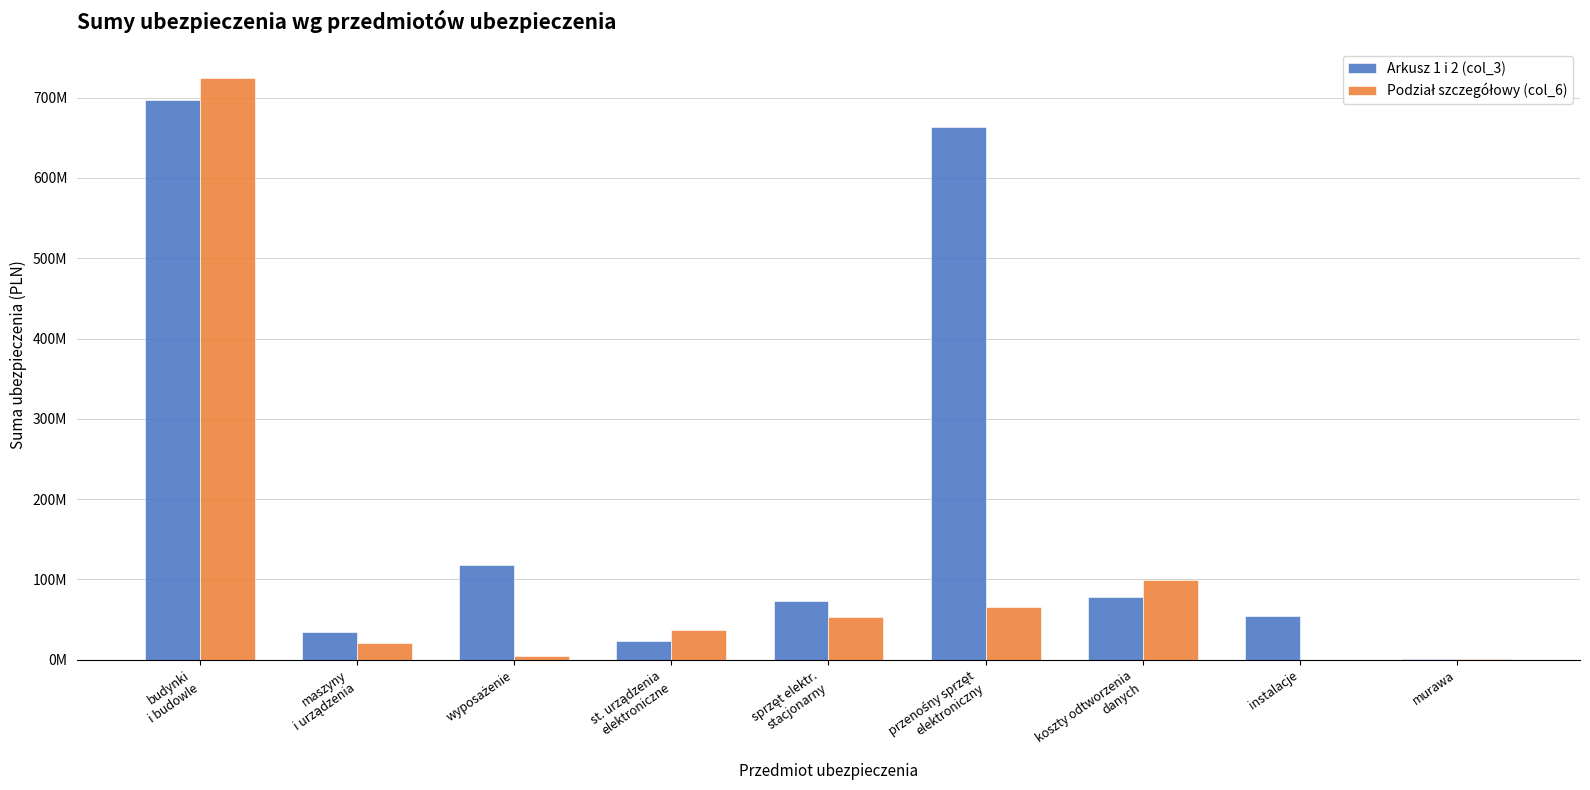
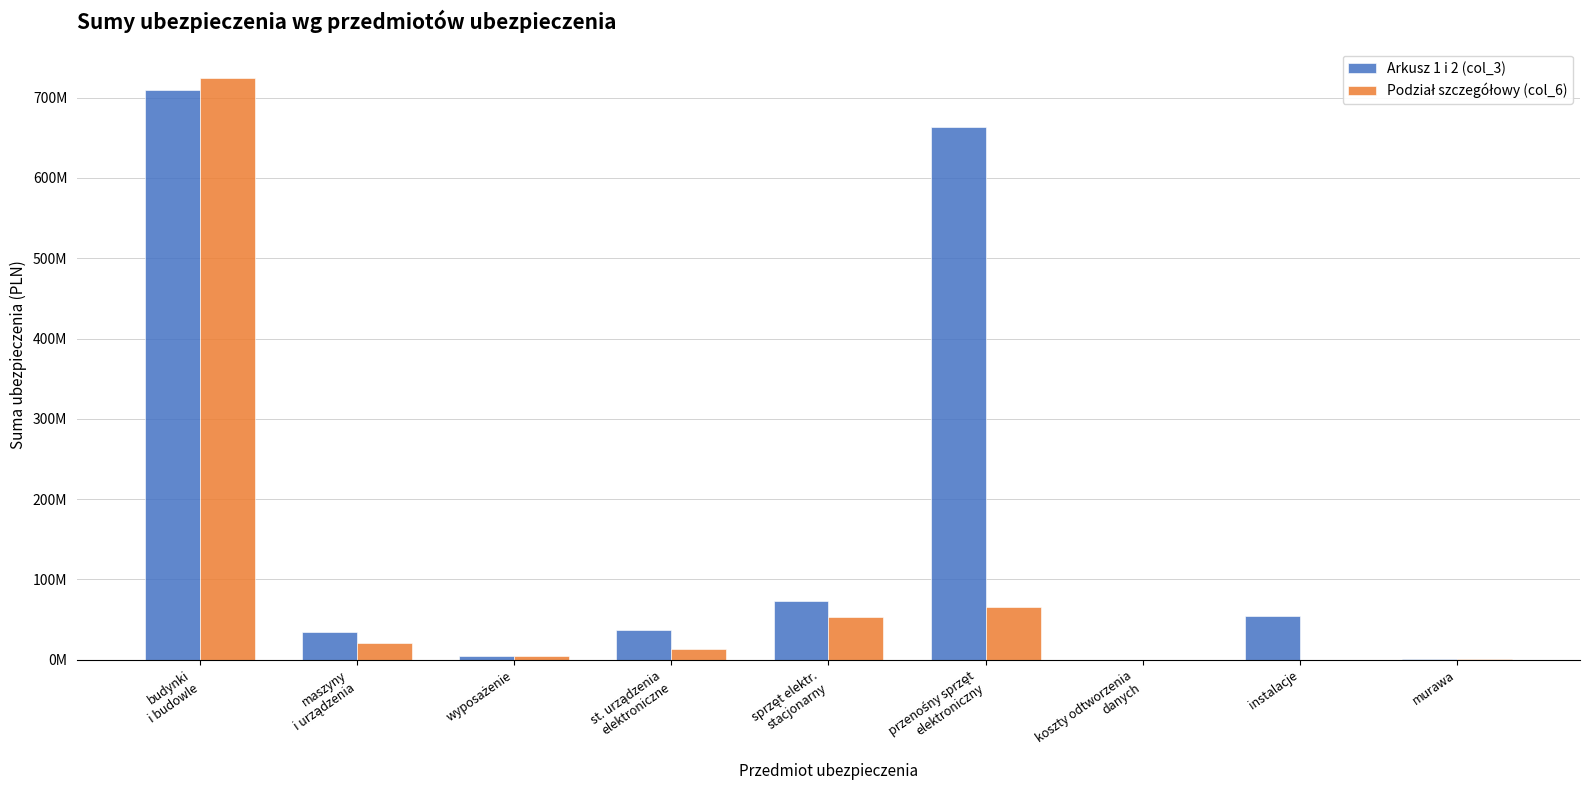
  {
    "Arkusz 1 i 2 (col_3)": {
-     "budynki i budowle": 700000000,
+     "budynki i budowle": 710000000,
      "maszyny i urządzenia": 40000000,
-     "wyposażenie": 120000000,
-     "st. urządzenia elektroniczne": 20000000,
+     "wyposażenie": 0,
+     "st. urządzenia elektroniczne": 40000000,
      "sprzęt elektr. stacjonarny": 70000000,
      "przenośny sprzęt elektroniczny": 660000000,
-     "koszty odtworzenia danych": 80000000,
+     "koszty odtworzenia danych": 0,
      "instalacje": 50000000
    },
    "Podział szczegółowy (col_6)": {
      "budynki i budowle": 720000000,
      "maszyny i urządzenia": 20000000,
      "wyposażenie": 0,
-     "st. urządzenia elektroniczne": 40000000,
+     "st. urządzenia elektroniczne": 10000000,
      "sprzęt elektr. stacjonarny": 50000000,
      "przenośny sprzęt elektroniczny": 70000000,
-     "koszty odtworzenia danych": 100000000,
+     "koszty odtworzenia danych": 0,
      "instalacje": 0
    }
  }
